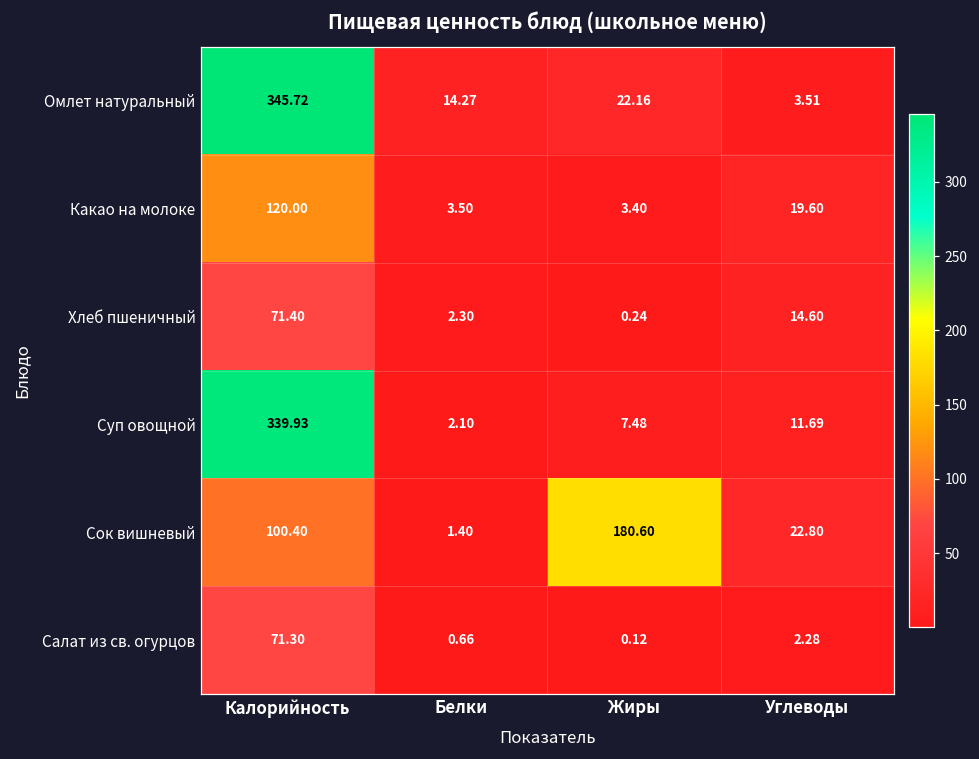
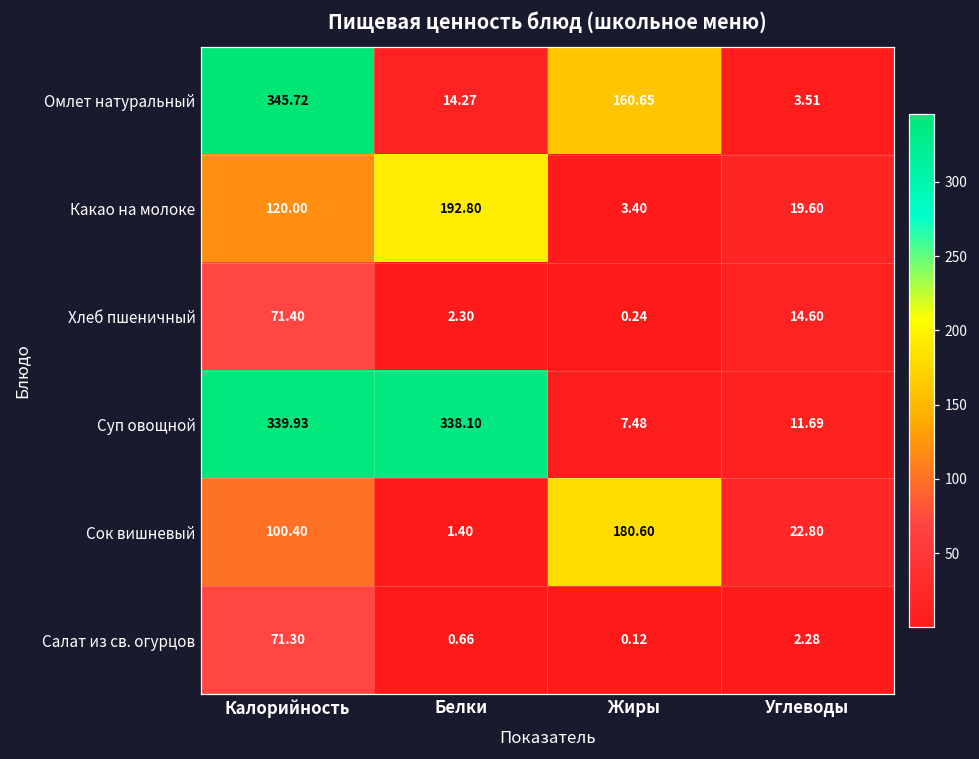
  {
    "Омлет натуральный": {
      "Калорийность": 345.72,
      "Белки": 14.27,
-     "Жиры": 22.16,
+     "Жиры": 160.65,
      "Углеводы": 3.51
    },
    "Какао на молоке": {
      "Калорийность": 120.00,
-     "Белки": 3.50,
+     "Белки": 192.80,
      "Жиры": 3.40,
      "Углеводы": 19.60
    },
    "Хлеб пшеничный": {
      "Калорийность": 71.40,
      "Белки": 2.30,
      "Жиры": 0.24,
      "Углеводы": 14.60
    },
    "Суп овощной": {
      "Калорийность": 339.93,
-     "Белки": 2.10,
+     "Белки": 338.10,
      "Жиры": 7.48,
      "Углеводы": 11.69
    },
    "Сок вишневый": {
      "Калорийность": 100.40,
      "Белки": 1.40,
      "Жиры": 180.60,
      "Углеводы": 22.80
    },
    "Салат из св. огурцов": {
      "Калорийность": 71.30,
      "Белки": 0.66,
      "Жиры": 0.12,
      "Углеводы": 2.28
    }
  }
